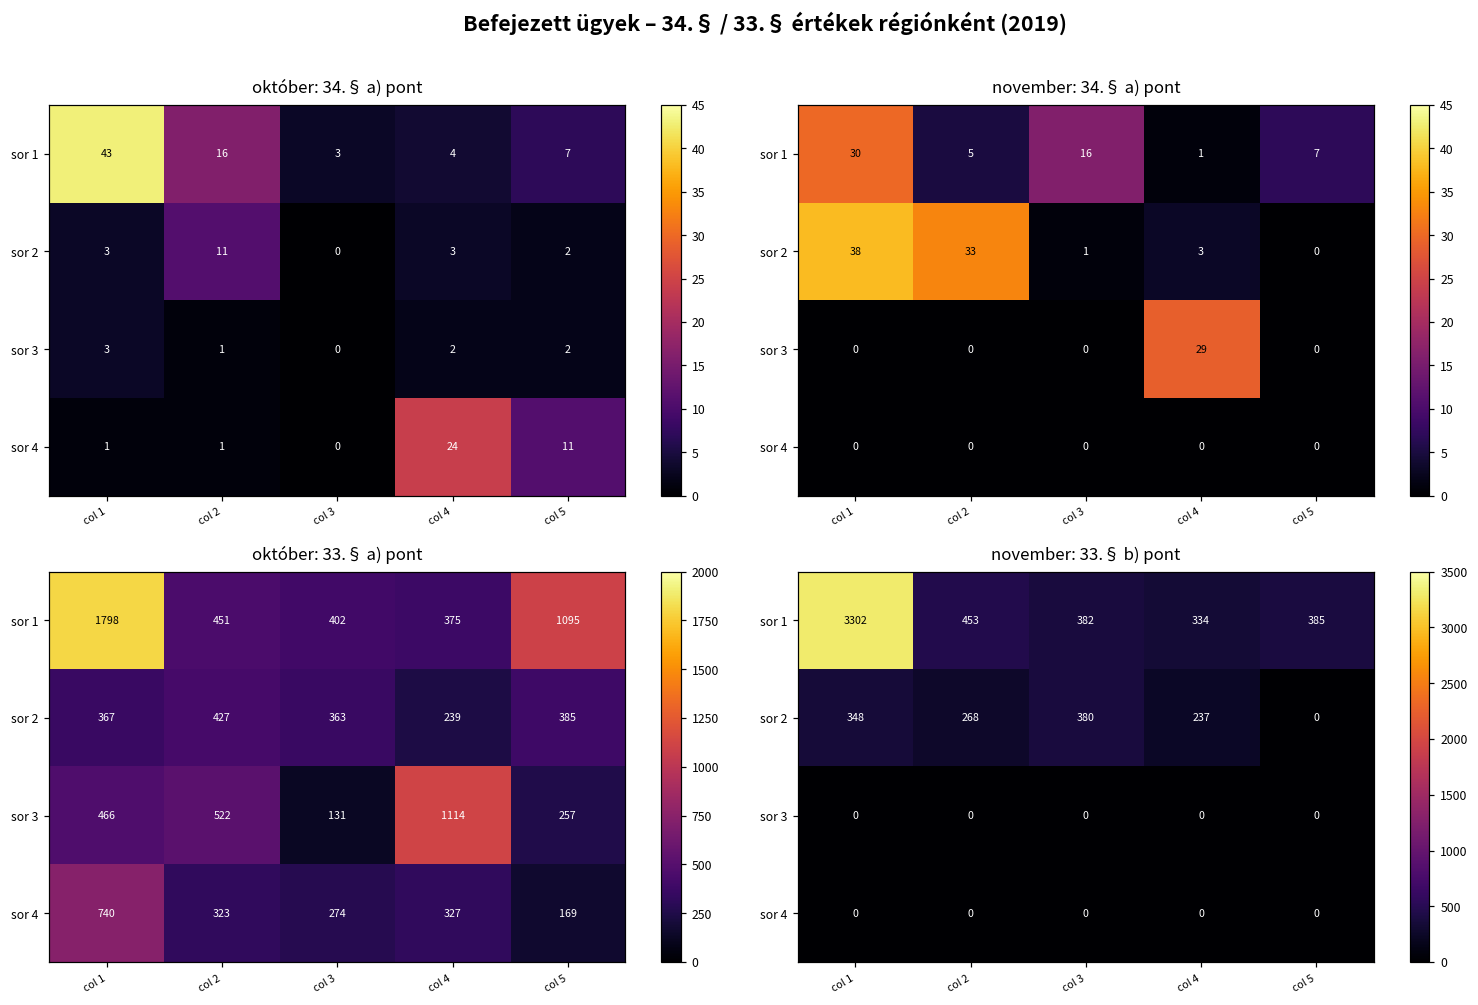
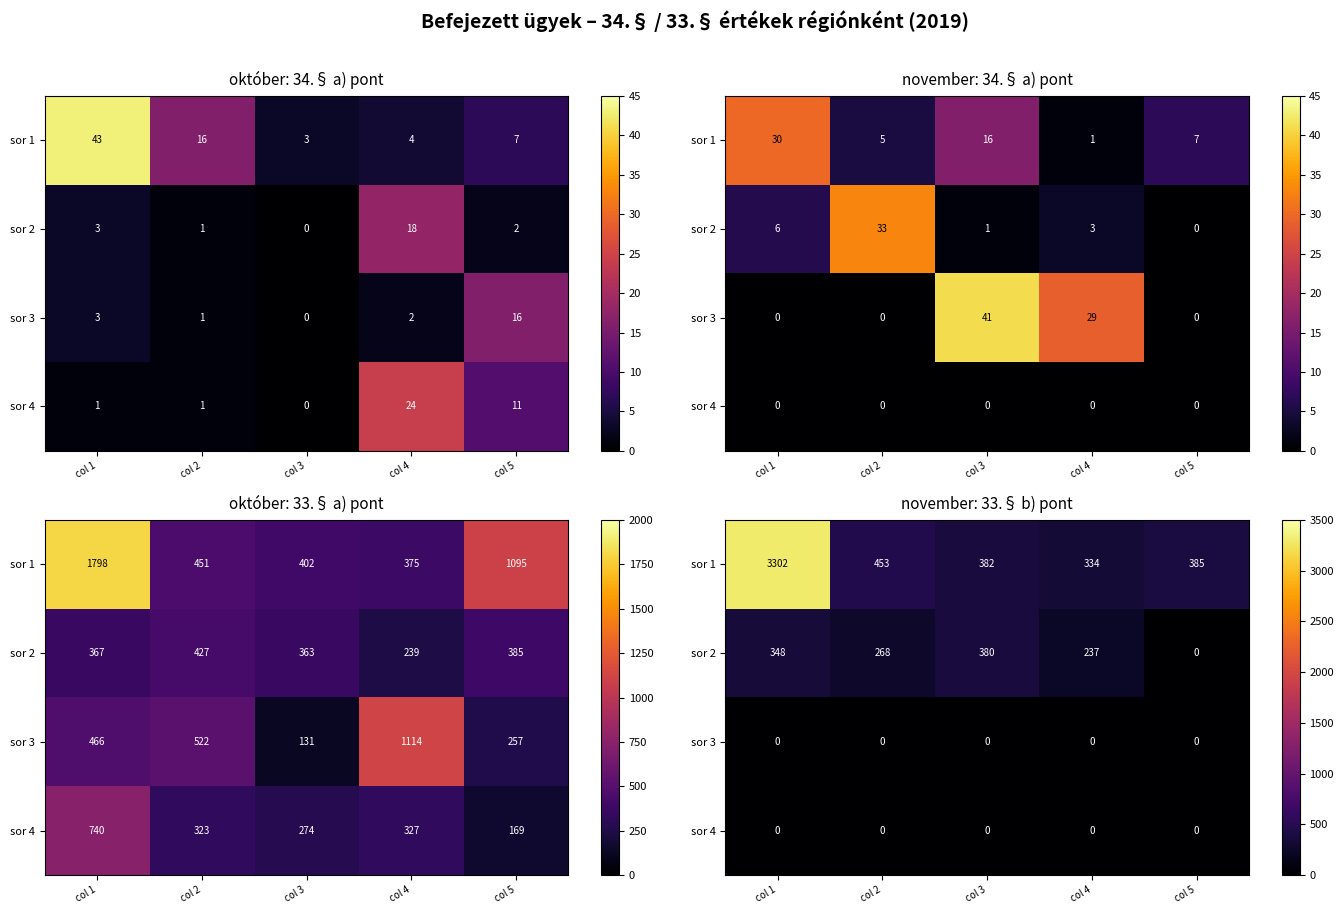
  {
    "október: 34.§ a) pont": {
      "sor 1": {
        "col 1": 43,
        "col 2": 16,
        "col 3": 3,
        "col 4": 4,
        "col 5": 7
      },
      "sor 2": {
        "col 1": 3,
-       "col 2": 11,
+       "col 2": 1,
        "col 3": 0,
-       "col 4": 3,
+       "col 4": 18,
        "col 5": 2
      },
      "sor 3": {
        "col 1": 3,
        "col 2": 1,
        "col 3": 0,
        "col 4": 2,
-       "col 5": 2
+       "col 5": 16
      },
      "sor 4": {
        "col 1": 1,
        "col 2": 1,
        "col 3": 0,
        "col 4": 24,
        "col 5": 11
      }
    },
    "november: 34.§ a) pont": {
      "sor 1": {
        "col 1": 30,
        "col 2": 5,
        "col 3": 16,
        "col 4": 1,
        "col 5": 7
      },
      "sor 2": {
-       "col 1": 38,
+       "col 1": 6,
        "col 2": 33,
        "col 3": 1,
        "col 4": 3,
        "col 5": 0
      },
      "sor 3": {
        "col 1": 0,
        "col 2": 0,
-       "col 3": 0,
+       "col 3": 41,
        "col 4": 29,
        "col 5": 0
      },
      "sor 4": {
        "col 1": 0,
        "col 2": 0,
        "col 3": 0,
        "col 4": 0,
        "col 5": 0
      }
    },
    "október: 33.§ a) pont": {
      "sor 1": {
        "col 1": 1798,
        "col 2": 451,
        "col 3": 402,
        "col 4": 375,
        "col 5": 1095
      },
      "sor 2": {
        "col 1": 367,
        "col 2": 427,
        "col 3": 363,
        "col 4": 239,
        "col 5": 385
      },
      "sor 3": {
        "col 1": 466,
        "col 2": 522,
        "col 3": 131,
        "col 4": 1114,
        "col 5": 257
      },
      "sor 4": {
        "col 1": 740,
        "col 2": 323,
        "col 3": 274,
        "col 4": 327,
        "col 5": 169
      }
    },
    "november: 33.§ b) pont": {
      "sor 1": {
        "col 1": 3302,
        "col 2": 453,
        "col 3": 382,
        "col 4": 334,
        "col 5": 385
      },
      "sor 2": {
        "col 1": 348,
        "col 2": 268,
        "col 3": 380,
        "col 4": 237,
        "col 5": 0
      },
      "sor 3": {
        "col 1": 0,
        "col 2": 0,
        "col 3": 0,
        "col 4": 0,
        "col 5": 0
      },
      "sor 4": {
        "col 1": 0,
        "col 2": 0,
        "col 3": 0,
        "col 4": 0,
        "col 5": 0
      }
    }
  }
